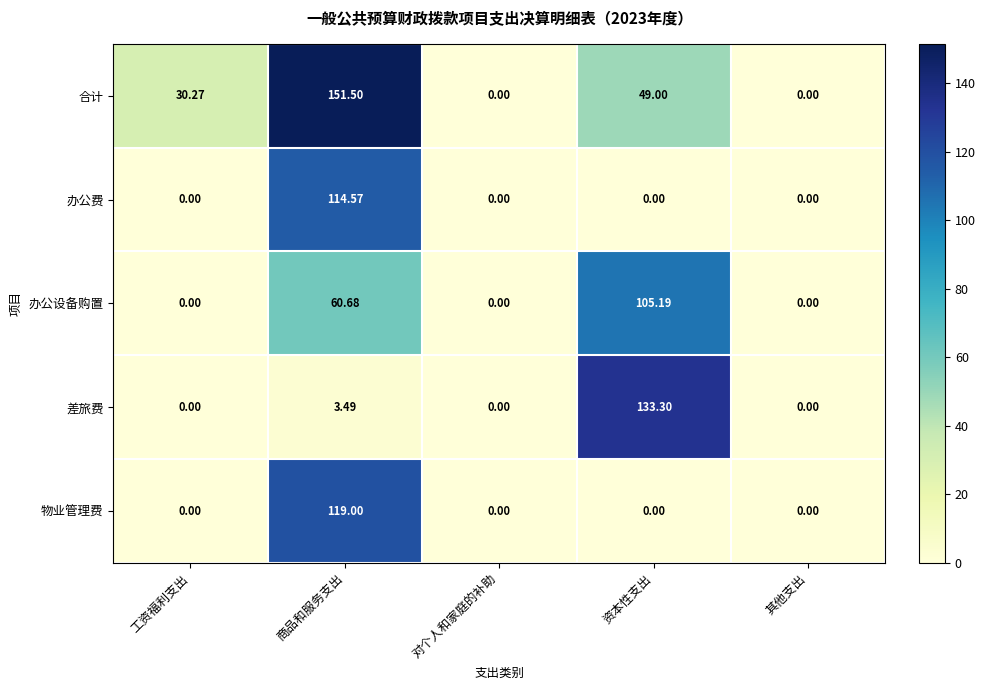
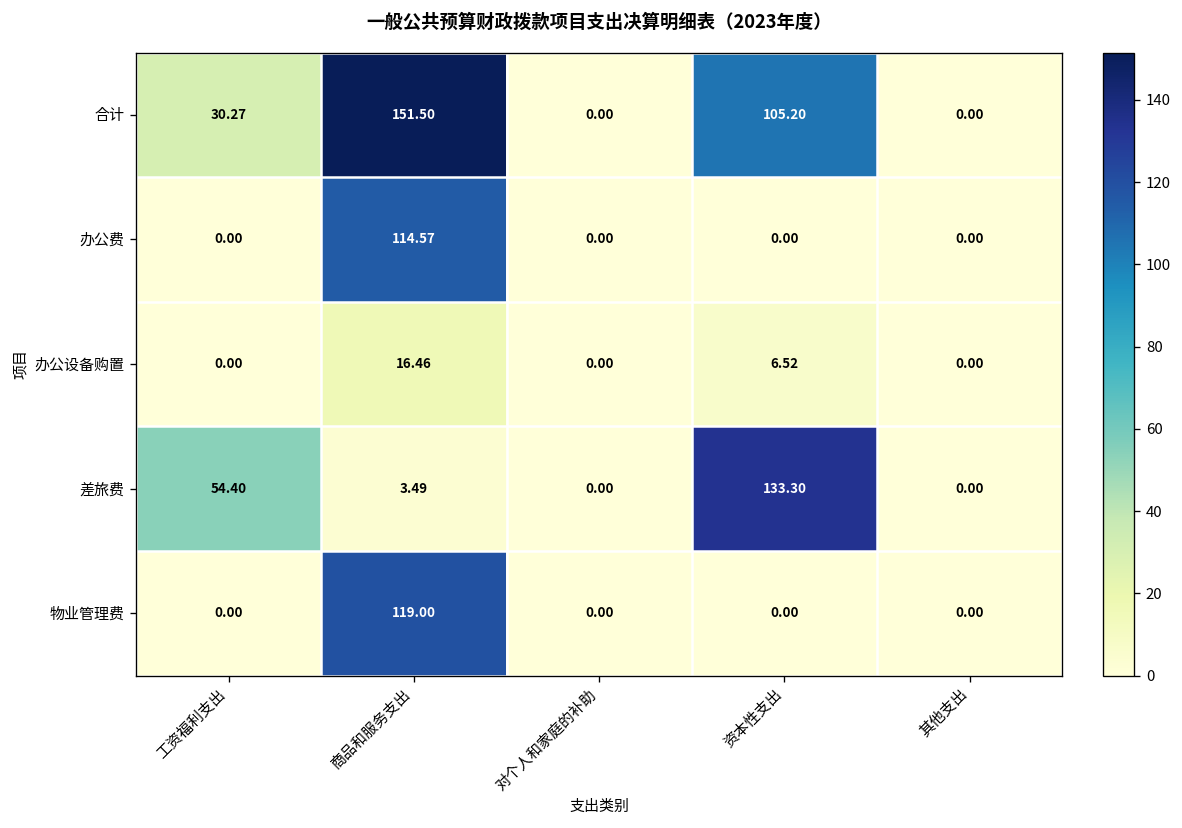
  {
    "合计": {
      "工资福利支出": 30.27,
      "商品和服务支出": 151.50,
      "对个人和家庭的补助": 0.00,
-     "资本性支出": 49.00,
+     "资本性支出": 105.20,
      "其他支出": 0.00
    },
    "办公费": {
      "工资福利支出": 0.00,
      "商品和服务支出": 114.57,
      "对个人和家庭的补助": 0.00,
      "资本性支出": 0.00,
      "其他支出": 0.00
    },
    "办公设备购置": {
      "工资福利支出": 0.00,
-     "商品和服务支出": 60.68,
+     "商品和服务支出": 16.46,
      "对个人和家庭的补助": 0.00,
-     "资本性支出": 105.19,
+     "资本性支出": 6.52,
      "其他支出": 0.00
    },
    "差旅费": {
-     "工资福利支出": 0.00,
+     "工资福利支出": 54.40,
      "商品和服务支出": 3.49,
      "对个人和家庭的补助": 0.00,
      "资本性支出": 133.30,
      "其他支出": 0.00
    },
    "物业管理费": {
      "工资福利支出": 0.00,
      "商品和服务支出": 119.00,
      "对个人和家庭的补助": 0.00,
      "资本性支出": 0.00,
      "其他支出": 0.00
    }
  }
